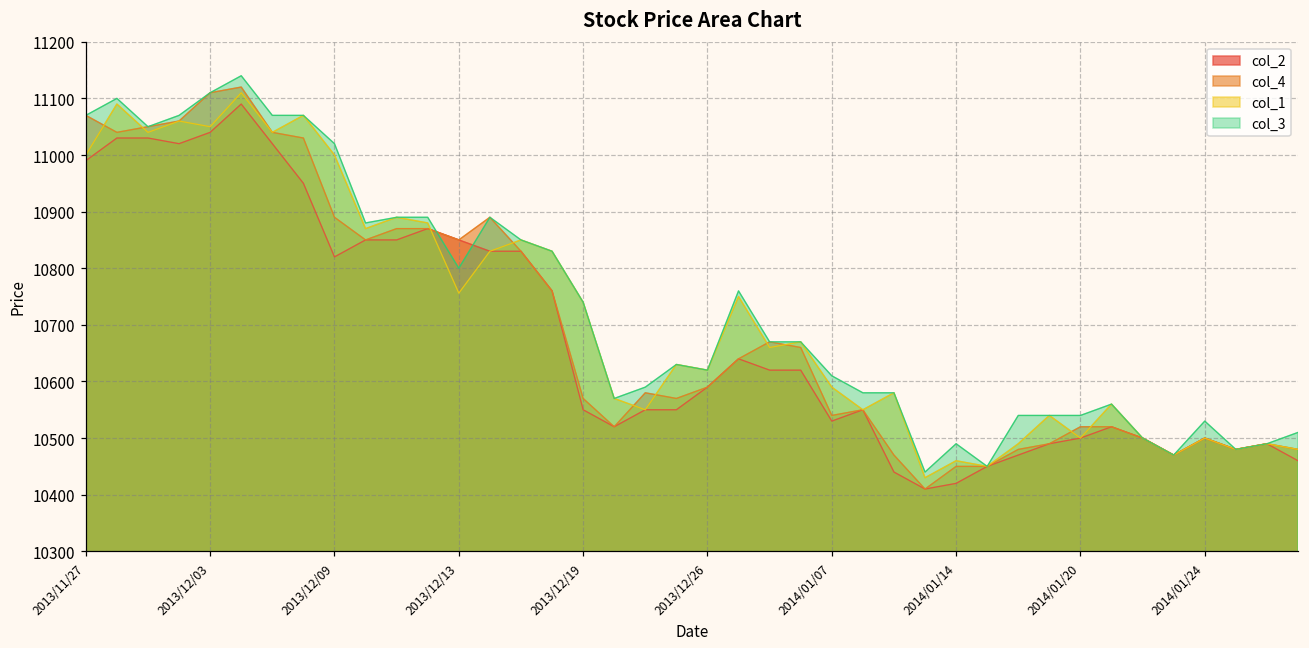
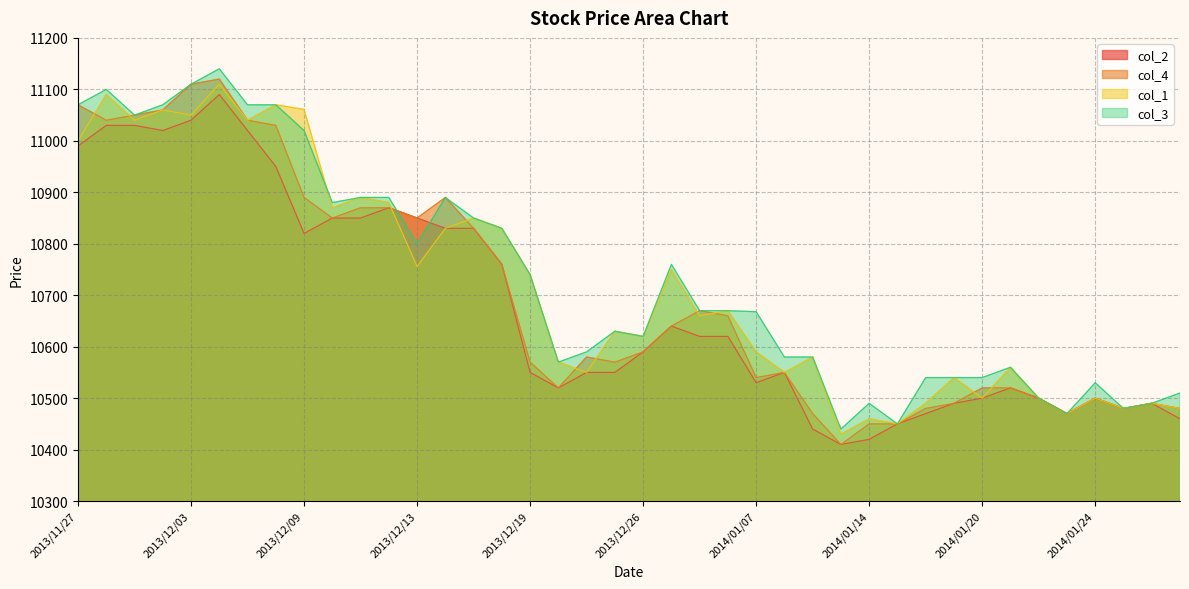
  {
    "col_1": {
      "2013/11/27": 11000,
      "2013/12/03": 11050,
-     "2013/12/09": 11000,
+     "2013/12/09": 11060,
      "2013/12/13": 10760,
      "2014/01/07": 10590,
      "2014/01/14": 10460
    },
    "col_3": {
      "2013/12/09": 11020,
      "2013/12/13": 10800,
-     "2014/01/07": 10610,
+     "2014/01/07": 10670,
      "2014/01/14": 10490,
      "2014/01/20": 10540,
      "2014/01/24": 10530
    }
  }
